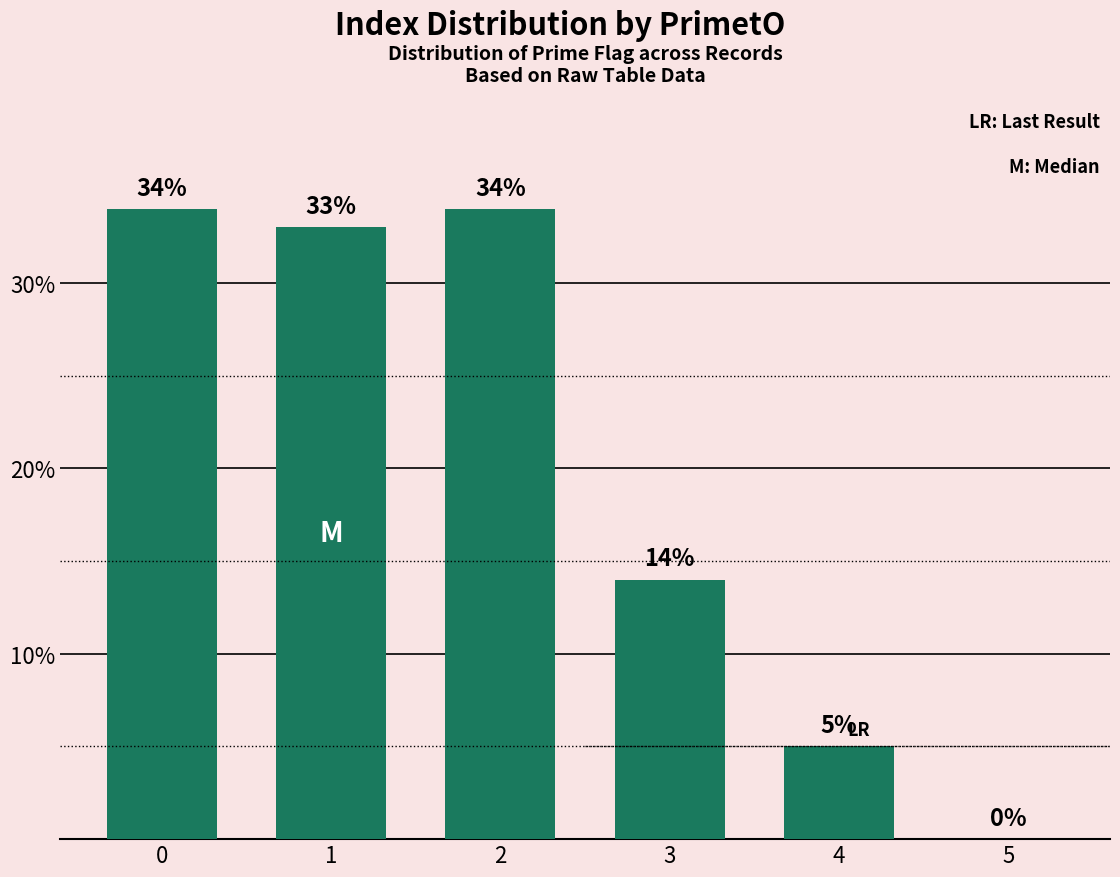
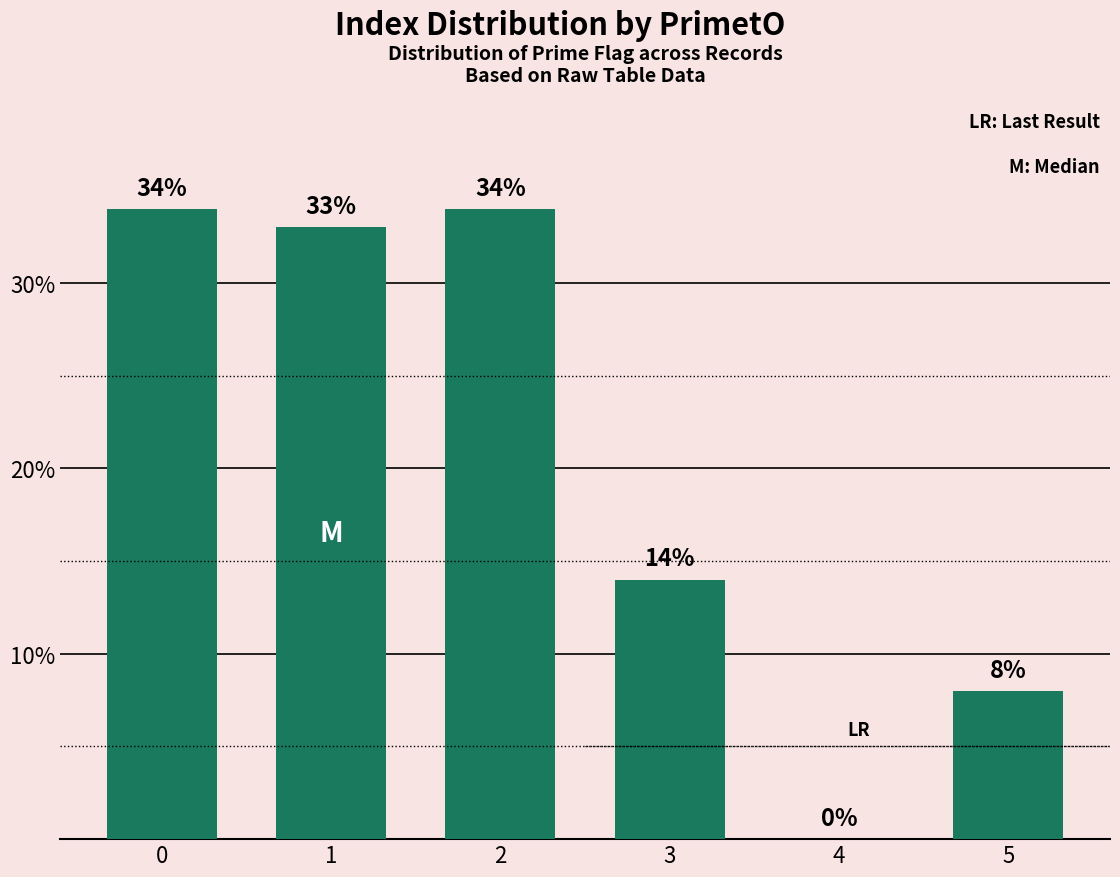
  {
    "0": "34%",
    "1": "33%",
    "2": "34%",
    "3": "14%",
-   "4": "5%",
-   "5": "0%"
+   "4": "0%",
+   "5": "8%"
  }
